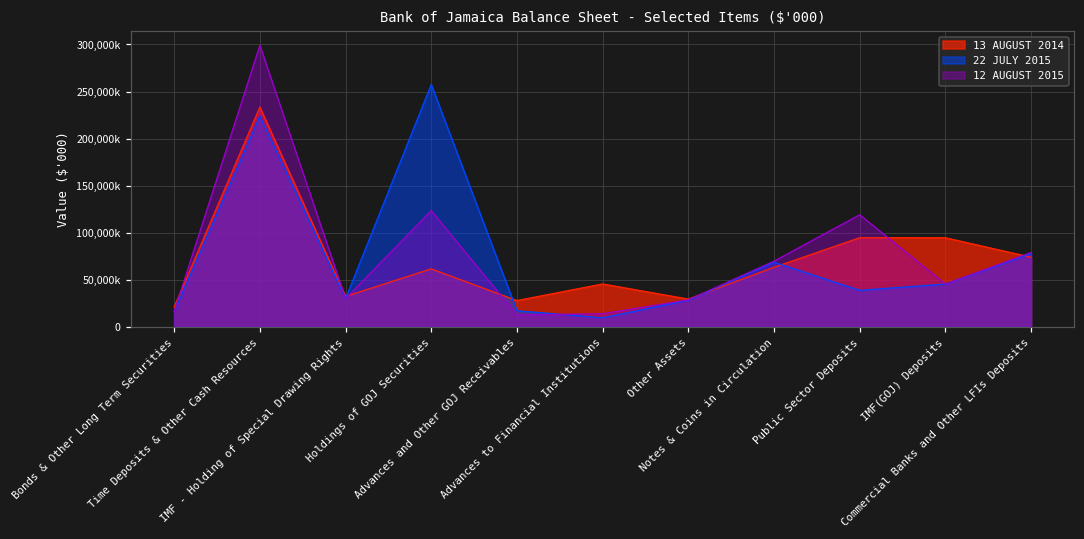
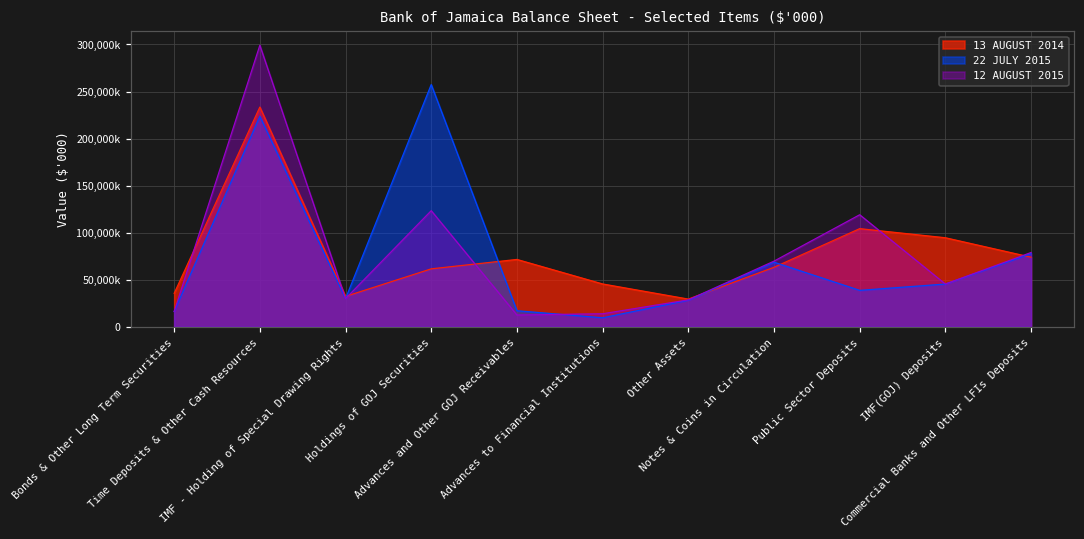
  {
    "13 AUGUST 2014": {
-     "Bonds & Other Long Term Securities": "20,000,000",
+     "Bonds & Other Long Term Securities": "40,000,000",
      "Time Deposits & Other Cash Resources": "230,000,000",
      "Holdings of GOJ Securities": "60,000,000",
-     "Advances and Other GOJ Receivables": "30,000,000",
+     "Advances and Other GOJ Receivables": "70,000,000",
      "Advances to Financial Institutions": "50,000,000",
      "Notes & Coins in Circulation": "60,000,000",
-     "Public Sector Deposits": "90,000,000",
+     "Public Sector Deposits": "100,000,000",
      "IMF(GOJ) Deposits": "90,000,000",
      "Commercial Banks and Other LFIs Deposits": "70,000,000"
    },
    "22 JULY 2015": {
      "Time Deposits & Other Cash Resources": "220,000,000",
      "Holdings of GOJ Securities": "260,000,000",
      "Advances and Other GOJ Receivables": "20,000,000",
      "Advances to Financial Institutions": "10,000,000",
      "Public Sector Deposits": "40,000,000"
    },
    "12 AUGUST 2015": {
      "Time Deposits & Other Cash Resources": "300,000,000",
      "Holdings of GOJ Securities": "120,000,000",
      "Advances and Other GOJ Receivables": "10,000,000",
      "Advances to Financial Institutions": "10,000,000",
      "Public Sector Deposits": "120,000,000"
    }
  }
